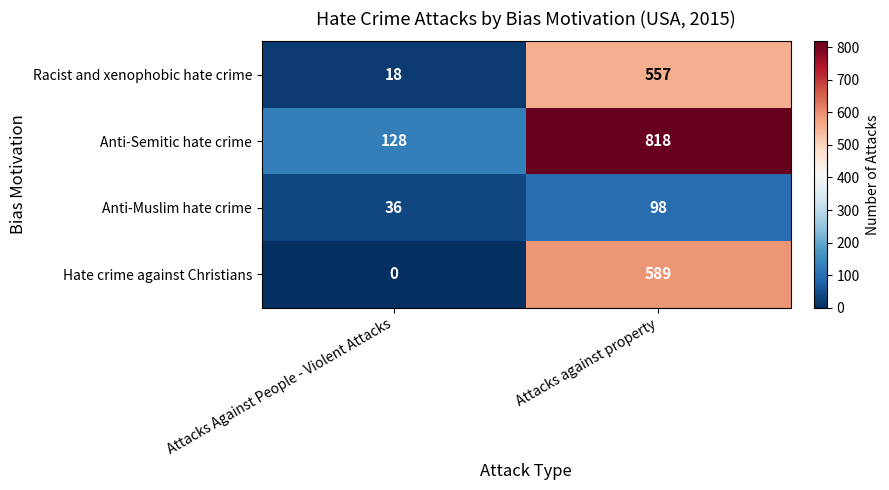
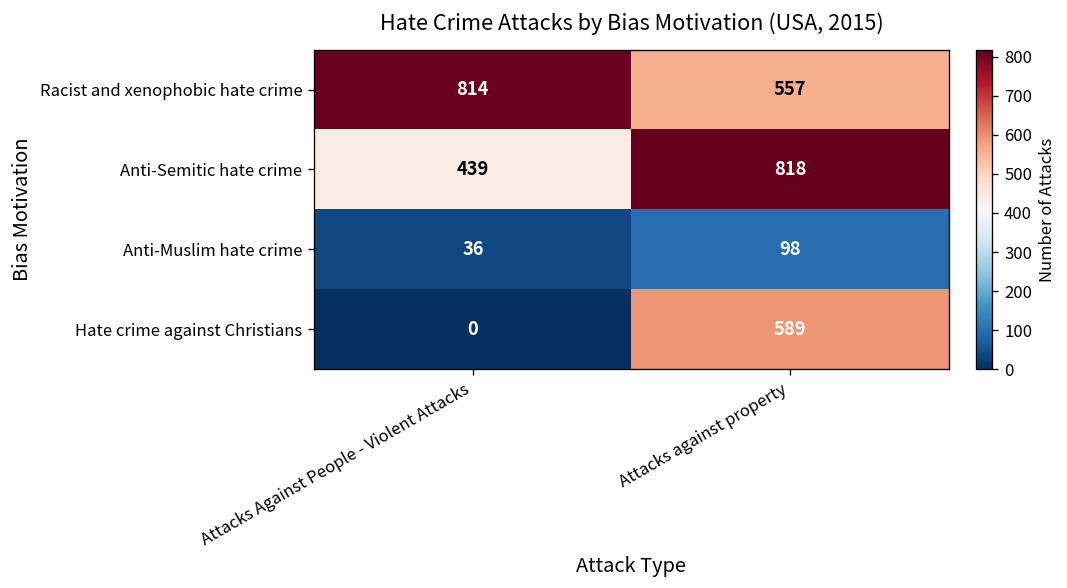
  {
    "Racist and xenophobic hate crime": {
-     "Attacks Against People - Violent Attacks": 18,
+     "Attacks Against People - Violent Attacks": 814,
      "Attacks against property": 557
    },
    "Anti-Semitic hate crime": {
-     "Attacks Against People - Violent Attacks": 128,
+     "Attacks Against People - Violent Attacks": 439,
      "Attacks against property": 818
    },
    "Anti-Muslim hate crime": {
      "Attacks Against People - Violent Attacks": 36,
      "Attacks against property": 98
    },
    "Hate crime against Christians": {
      "Attacks Against People - Violent Attacks": 0,
      "Attacks against property": 589
    }
  }
